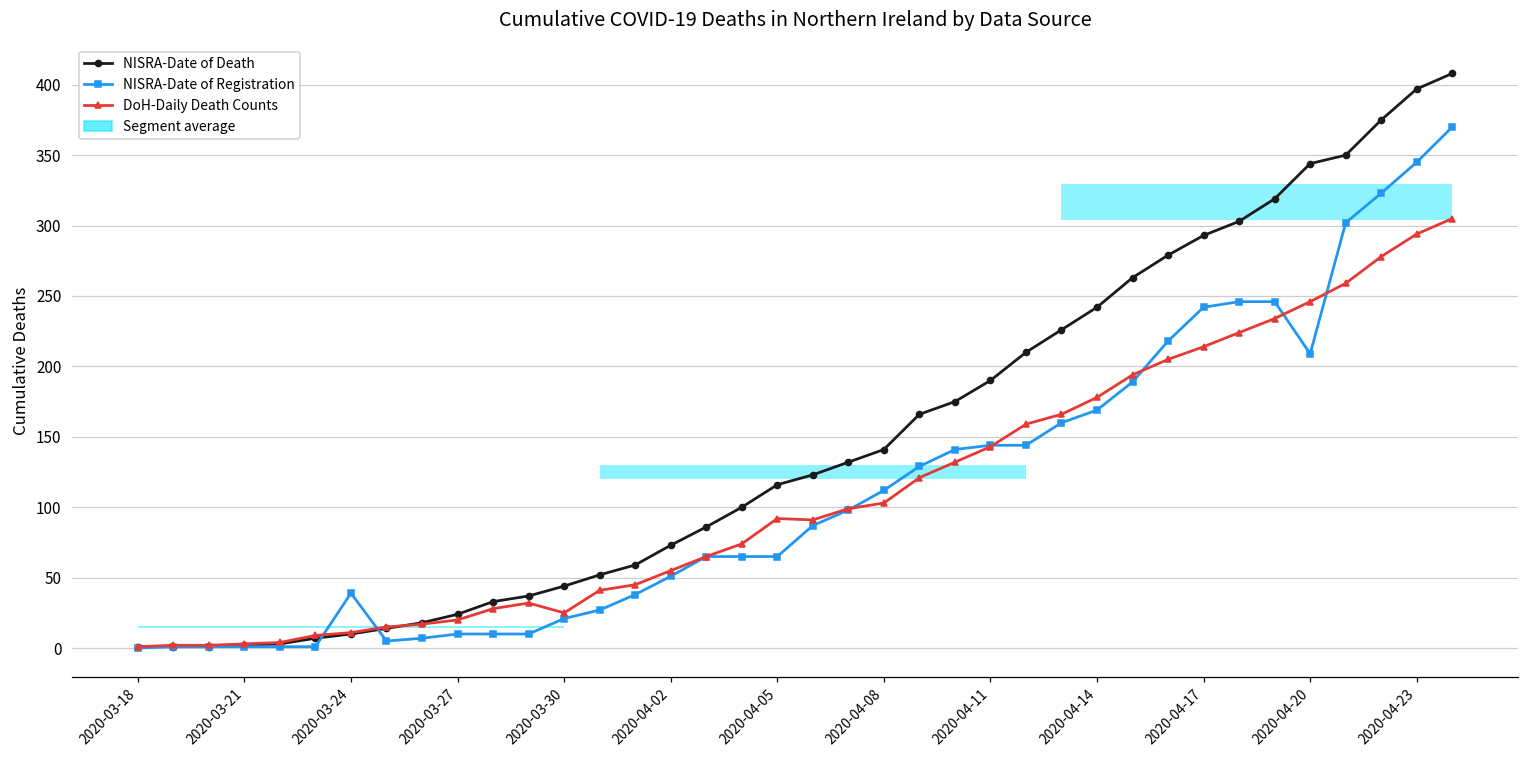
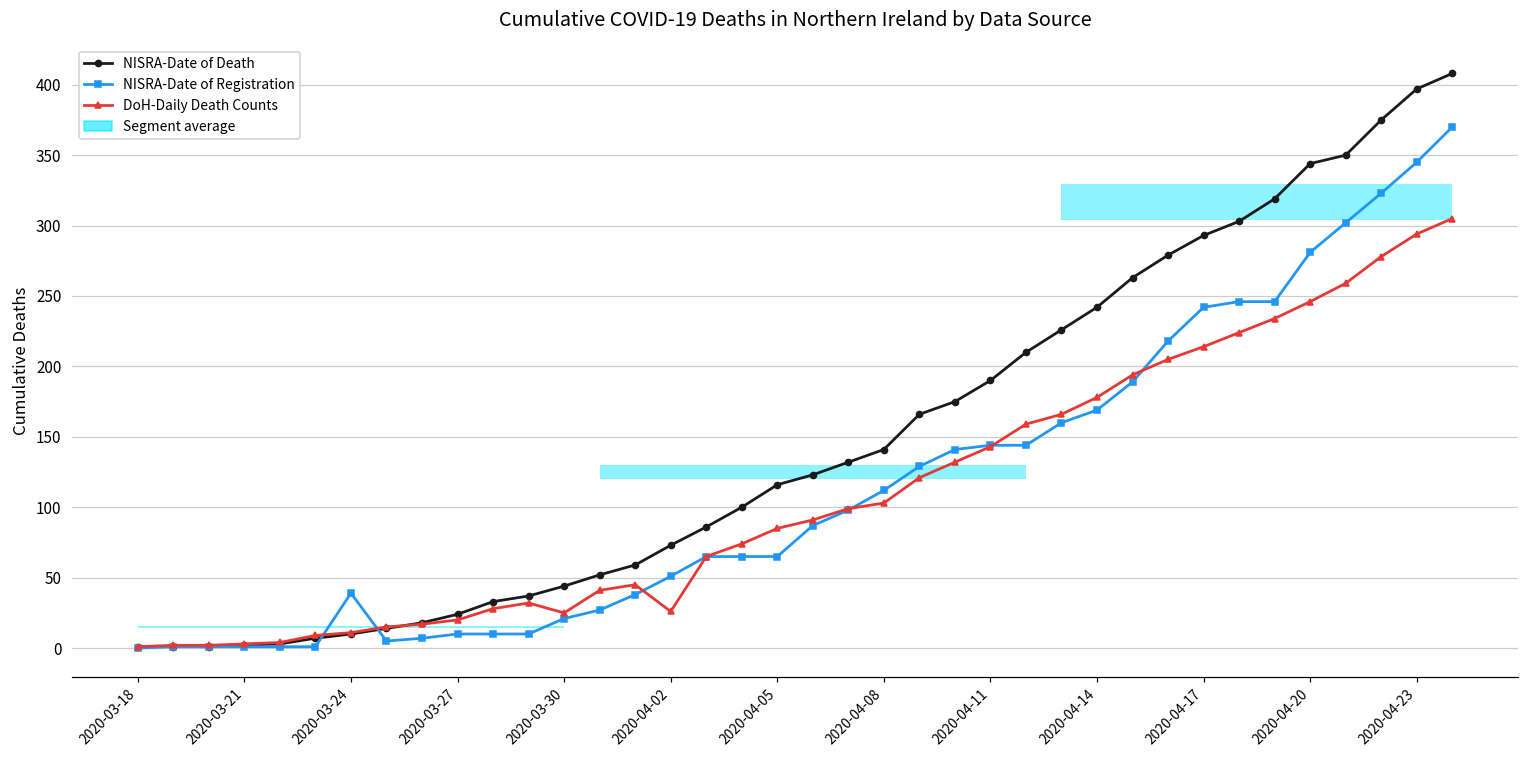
  {
    "NISRA-Date of Death": {
      "2020-03-27": 24,
      "2020-03-30": 44,
      "2020-04-02": 73,
      "2020-04-05": 116,
      "2020-04-08": 141,
      "2020-04-11": 190,
      "2020-04-14": 242,
      "2020-04-17": 293,
      "2020-04-20": 344,
      "2020-04-23": 397
    },
    "NISRA-Date of Registration": {
      "2020-03-24": 39,
      "2020-03-27": 10,
      "2020-03-30": 21,
      "2020-04-02": 51,
      "2020-04-05": 65,
      "2020-04-08": 112,
      "2020-04-14": 169,
      "2020-04-17": 242,
-     "2020-04-20": 209,
+     "2020-04-20": 281,
      "2020-04-23": 345
    },
    "DoH-Daily Death Counts": {
      "2020-03-27": 20,
      "2020-03-30": 25,
-     "2020-04-02": 55,
-     "2020-04-05": 92,
+     "2020-04-02": 26,
+     "2020-04-05": 85,
      "2020-04-08": 103,
      "2020-04-14": 178,
      "2020-04-17": 214,
      "2020-04-20": 246,
      "2020-04-23": 294
    }
  }
